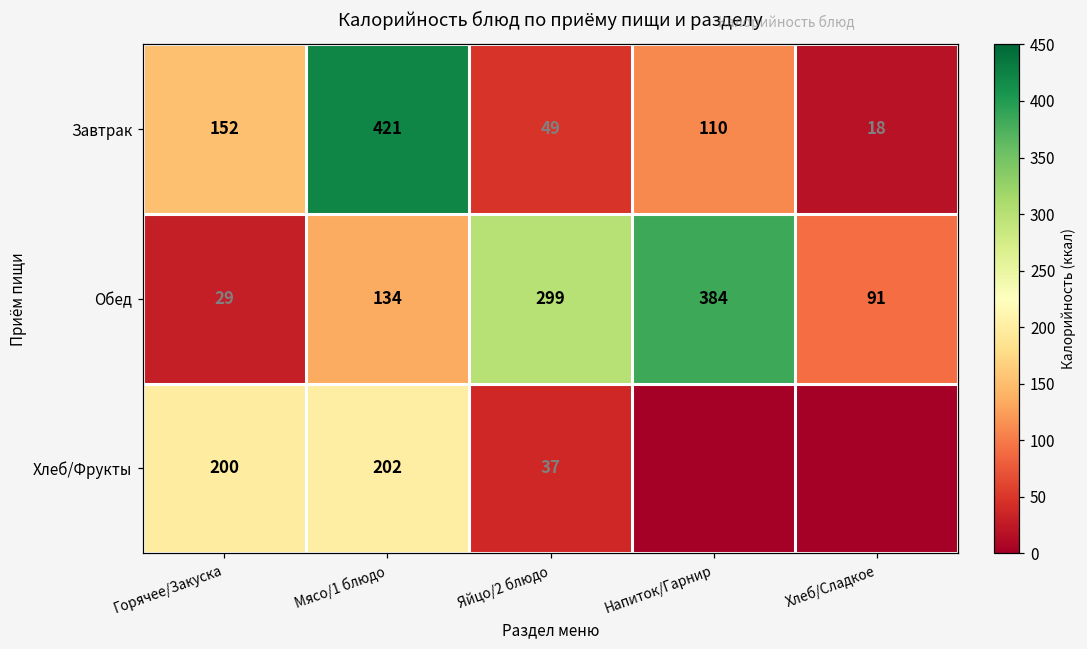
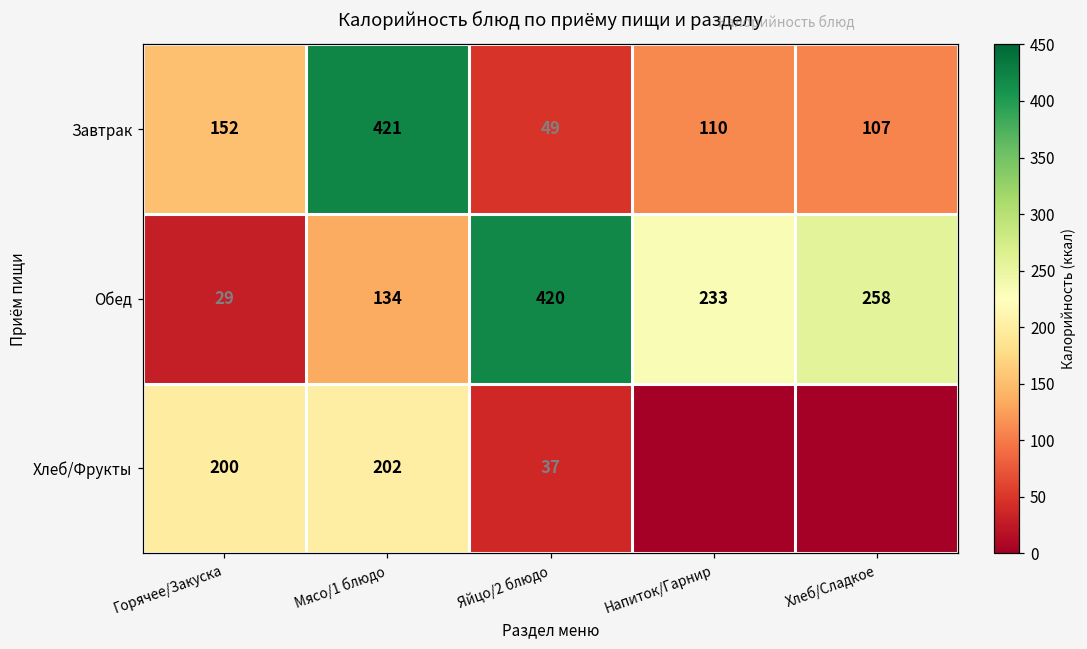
  {
    "Завтрак": {
      "Горячее/Закуска": 152,
      "Мясо/1 блюдо": 421,
      "Яйцо/2 блюдо": 49,
      "Напиток/Гарнир": 110,
-     "Хлеб/Сладкое": 18
+     "Хлеб/Сладкое": 107
    },
    "Обед": {
      "Горячее/Закуска": 29,
      "Мясо/1 блюдо": 134,
-     "Яйцо/2 блюдо": 299,
-     "Напиток/Гарнир": 384,
-     "Хлеб/Сладкое": 91
+     "Яйцо/2 блюдо": 420,
+     "Напиток/Гарнир": 233,
+     "Хлеб/Сладкое": 258
    },
    "Хлеб/Фрукты": {
      "Горячее/Закуска": 200,
      "Мясо/1 блюдо": 202,
      "Яйцо/2 блюдо": 37
    }
  }
